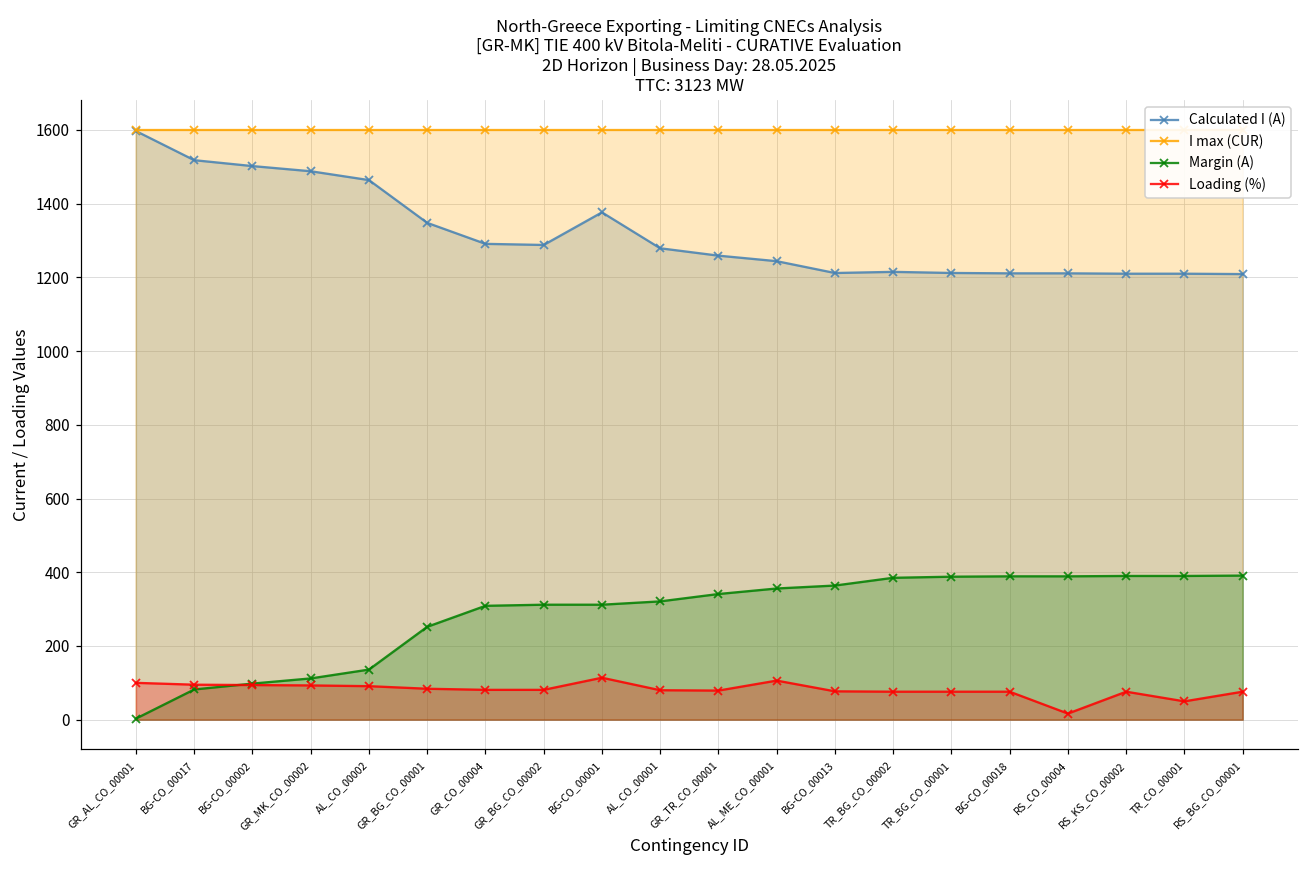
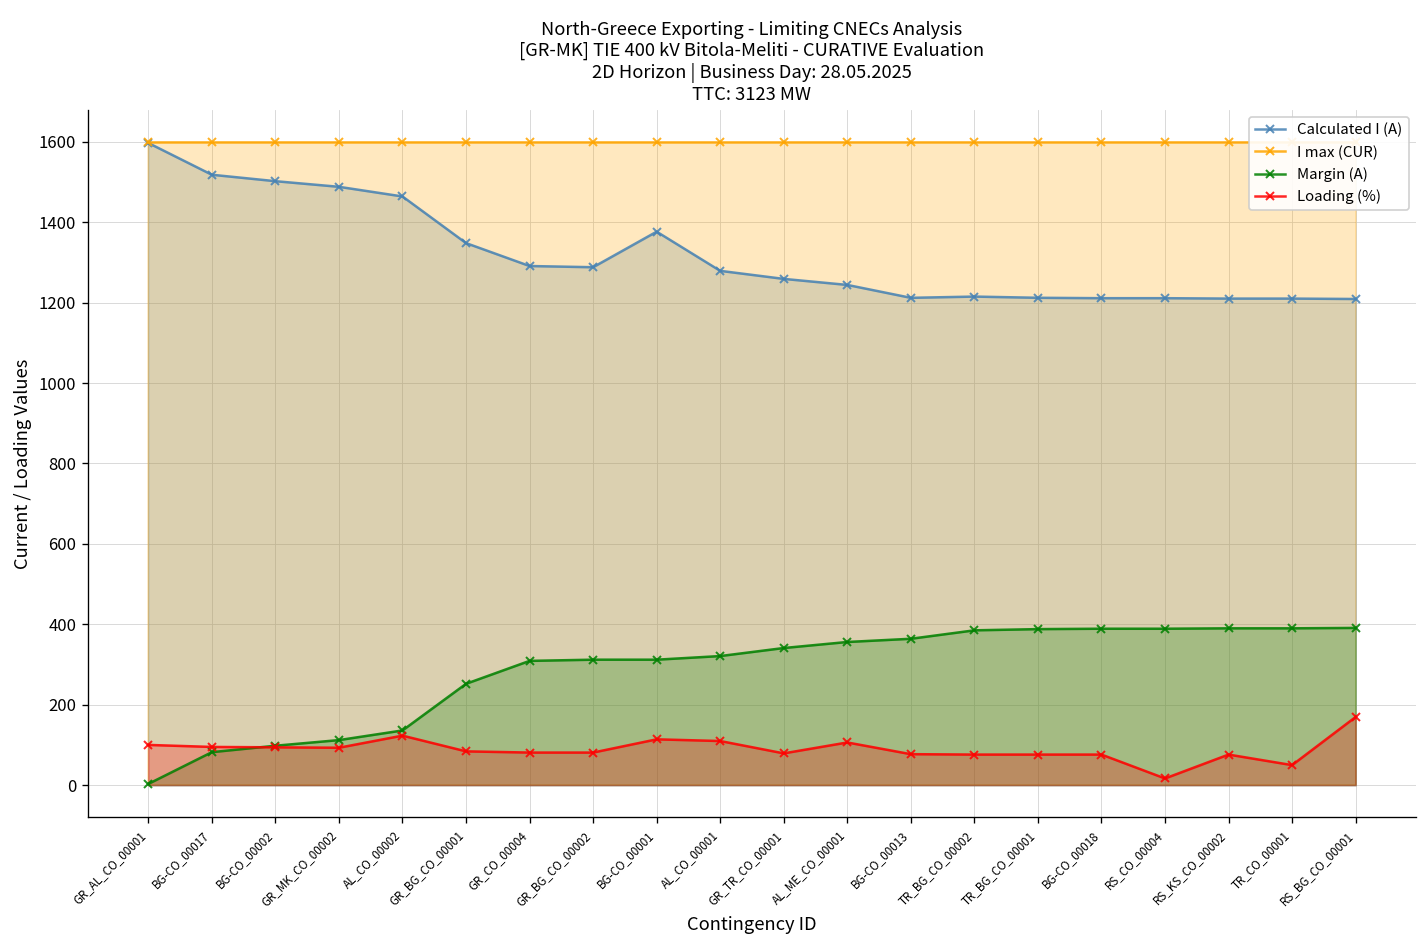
  {
    "Calculated I (A)": {
      "BG-CO_00017": 1520,
      "BG-CO_00002": 1500,
      "GR_MK_CO_00002": 1490,
      "AL_CO_00002": 1460,
      "GR_BG_CO_00001": 1350,
      "GR_CO_00004": 1290,
      "GR_BG_CO_00002": 1290,
      "BG-CO_00001": 1380,
      "AL_CO_00001": 1280,
      "GR_TR_CO_00001": 1260,
      "AL_ME_CO_00001": 1240,
      "BG-CO_00013": 1210,
      "TR_BG_CO_00002": 1220,
      "TR_BG_CO_00001": 1210,
      "BG-CO_00018": 1210,
      "RS_CO_00004": 1210,
      "RS_KS_CO_00002": 1210,
      "TR_CO_00001": 1210,
      "RS_BG_CO_00001": 1210
    },
    "I max (CUR)": {
      "BG-CO_00017": 1600,
      "BG-CO_00002": 1600,
      "GR_MK_CO_00002": 1600,
      "AL_CO_00002": 1600,
      "GR_BG_CO_00001": 1600,
      "GR_CO_00004": 1600,
      "GR_BG_CO_00002": 1600,
      "BG-CO_00001": 1600,
      "AL_CO_00001": 1600,
      "GR_TR_CO_00001": 1600,
      "AL_ME_CO_00001": 1600,
      "BG-CO_00013": 1600,
      "TR_BG_CO_00002": 1600,
      "TR_BG_CO_00001": 1600,
      "BG-CO_00018": 1600,
      "RS_CO_00004": 1600,
      "RS_KS_CO_00002": 1600
    },
    "Margin (A)": {
      "GR_AL_CO_00001": 0,
      "BG-CO_00017": 80,
      "GR_MK_CO_00002": 110,
      "AL_CO_00002": 140,
      "GR_BG_CO_00001": 250,
      "GR_CO_00004": 310,
      "GR_BG_CO_00002": 310,
      "BG-CO_00001": 310,
      "AL_CO_00001": 320,
      "GR_TR_CO_00001": 340,
      "AL_ME_CO_00001": 360,
      "BG-CO_00013": 360,
      "TR_BG_CO_00002": 390,
      "TR_BG_CO_00001": 390,
      "BG-CO_00018": 390,
      "RS_CO_00004": 390,
      "RS_KS_CO_00002": 390,
      "TR_CO_00001": 390,
      "RS_BG_CO_00001": 390
    },
    "Loading (%)": {
      "GR_AL_CO_00001": 100,
      "BG-CO_00017": 100,
      "GR_MK_CO_00002": 90,
-     "AL_CO_00002": 90,
+     "AL_CO_00002": 120,
      "GR_BG_CO_00001": 80,
      "GR_CO_00004": 80,
      "GR_BG_CO_00002": 80,
      "BG-CO_00001": 110,
-     "AL_CO_00001": 80,
+     "AL_CO_00001": 110,
      "GR_TR_CO_00001": 80,
      "AL_ME_CO_00001": 110,
      "BG-CO_00013": 80,
      "TR_BG_CO_00002": 80,
      "TR_BG_CO_00001": 80,
      "BG-CO_00018": 80,
      "RS_CO_00004": 20,
      "RS_KS_CO_00002": 80,
      "TR_CO_00001": 50,
-     "RS_BG_CO_00001": 80
+     "RS_BG_CO_00001": 170
    }
  }
